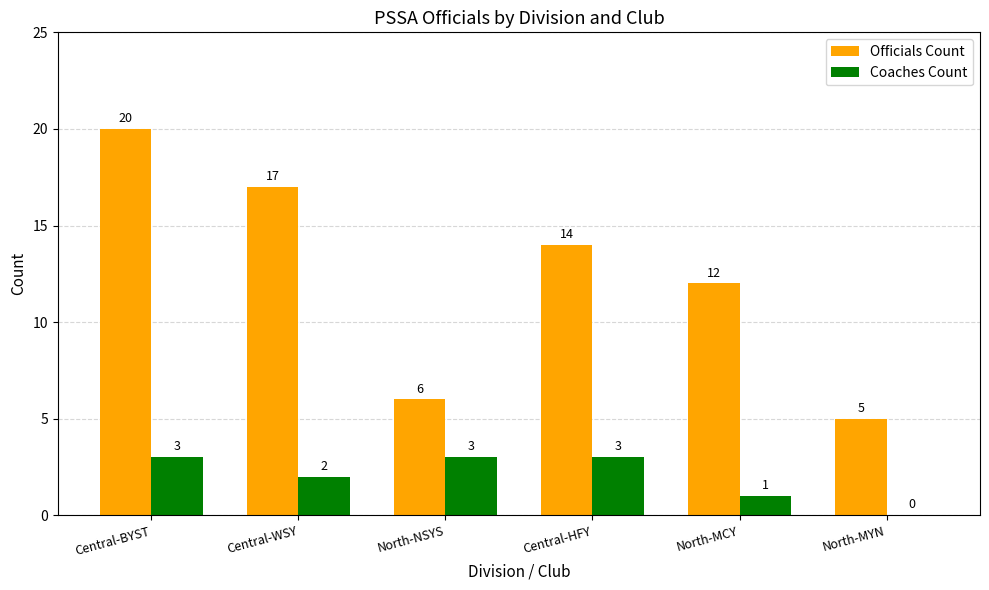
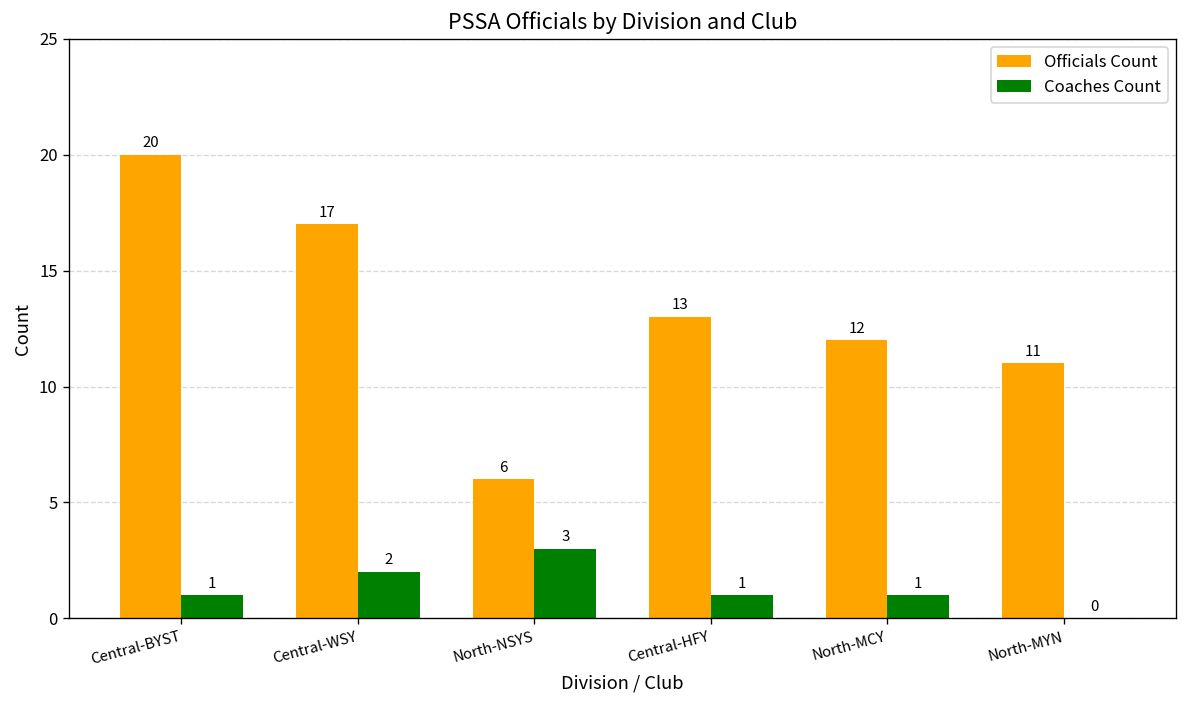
  {
    "Officials Count": {
      "Central-BYST": 20,
      "Central-WSY": 17,
      "North-NSYS": 6,
-     "Central-HFY": 14,
+     "Central-HFY": 13,
      "North-MCY": 12,
-     "North-MYN": 5
+     "North-MYN": 11
    },
    "Coaches Count": {
-     "Central-BYST": 3,
+     "Central-BYST": 1,
      "Central-WSY": 2,
      "North-NSYS": 3,
-     "Central-HFY": 3,
+     "Central-HFY": 1,
      "North-MCY": 1,
      "North-MYN": 0
    }
  }
